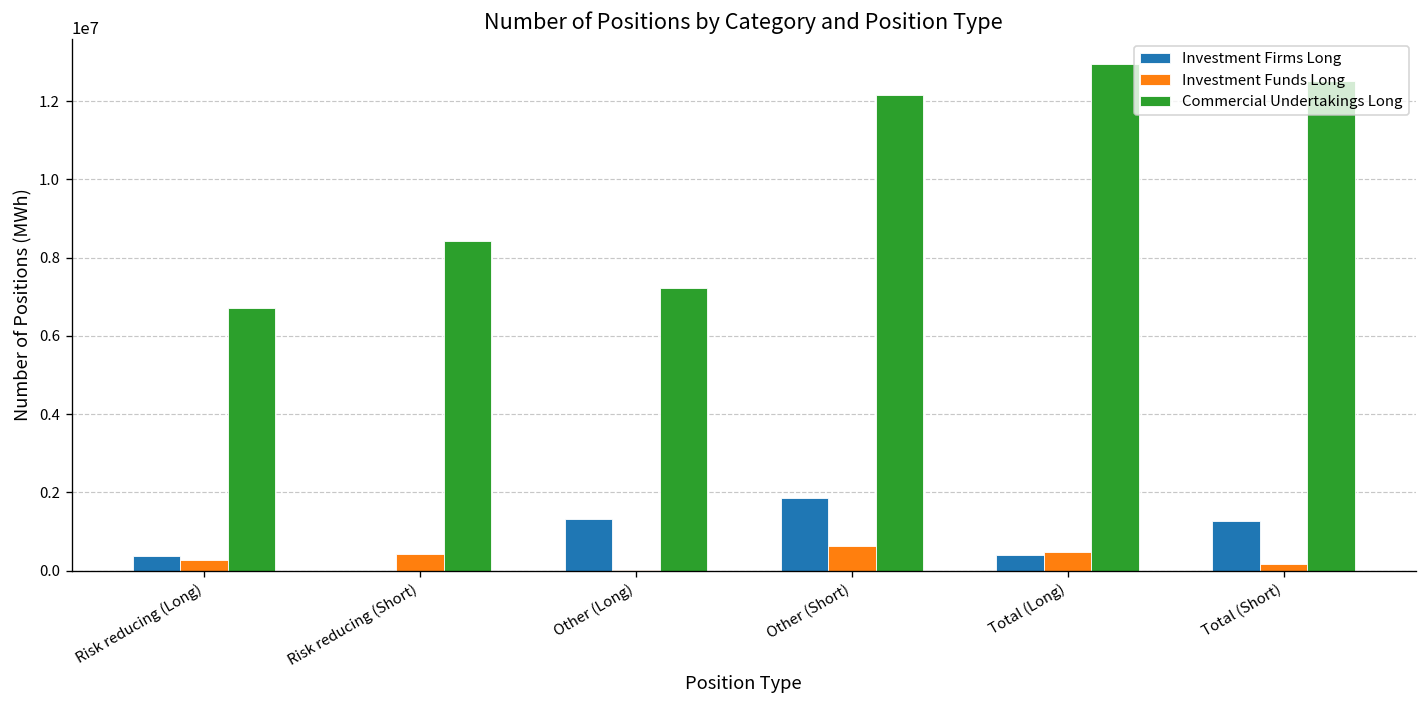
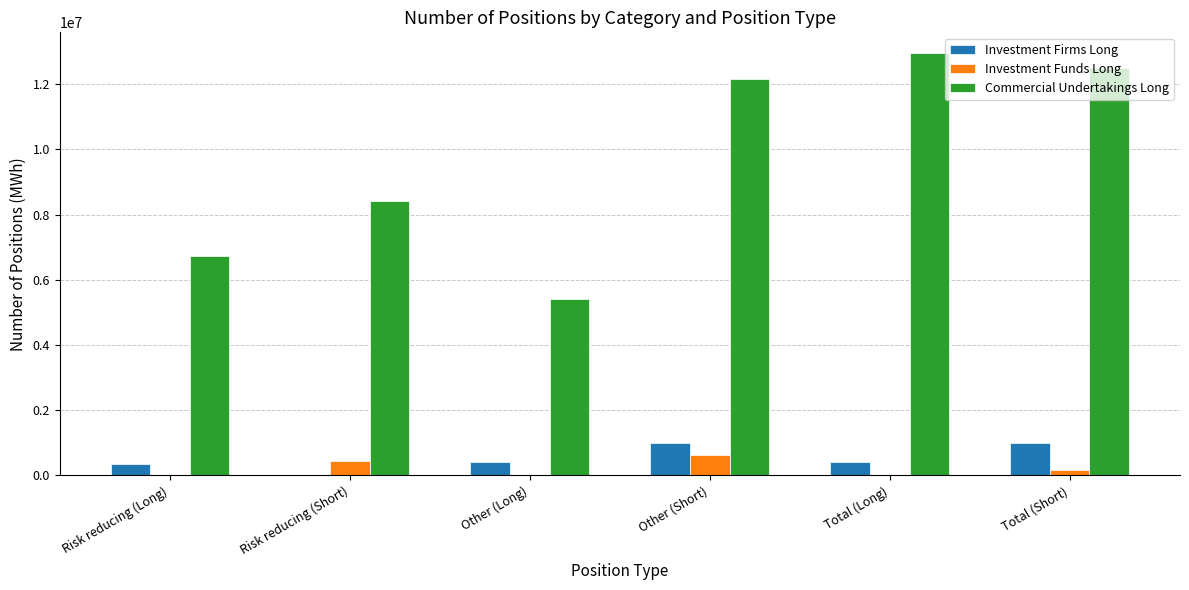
  {
    "Investment Firms Long": {
      "Risk reducing (Long)": 400000,
      "Risk reducing (Short)": 0,
-     "Other (Long)": 1300000,
-     "Other (Short)": 1900000,
+     "Other (Long)": 400000,
+     "Other (Short)": 1000000,
      "Total (Long)": 400000,
-     "Total (Short)": 1300000
+     "Total (Short)": 1000000
    },
    "Investment Funds Long": {
-     "Risk reducing (Long)": 300000,
+     "Risk reducing (Long)": 0,
      "Risk reducing (Short)": 400000,
      "Other (Short)": 600000,
-     "Total (Long)": 500000,
+     "Total (Long)": 0,
      "Total (Short)": 200000
    },
    "Commercial Undertakings Long": {
      "Risk reducing (Long)": 6700000,
      "Risk reducing (Short)": 8400000,
-     "Other (Long)": 7200000,
+     "Other (Long)": 5400000,
      "Other (Short)": 12200000,
      "Total (Long)": 12900000
    }
  }
